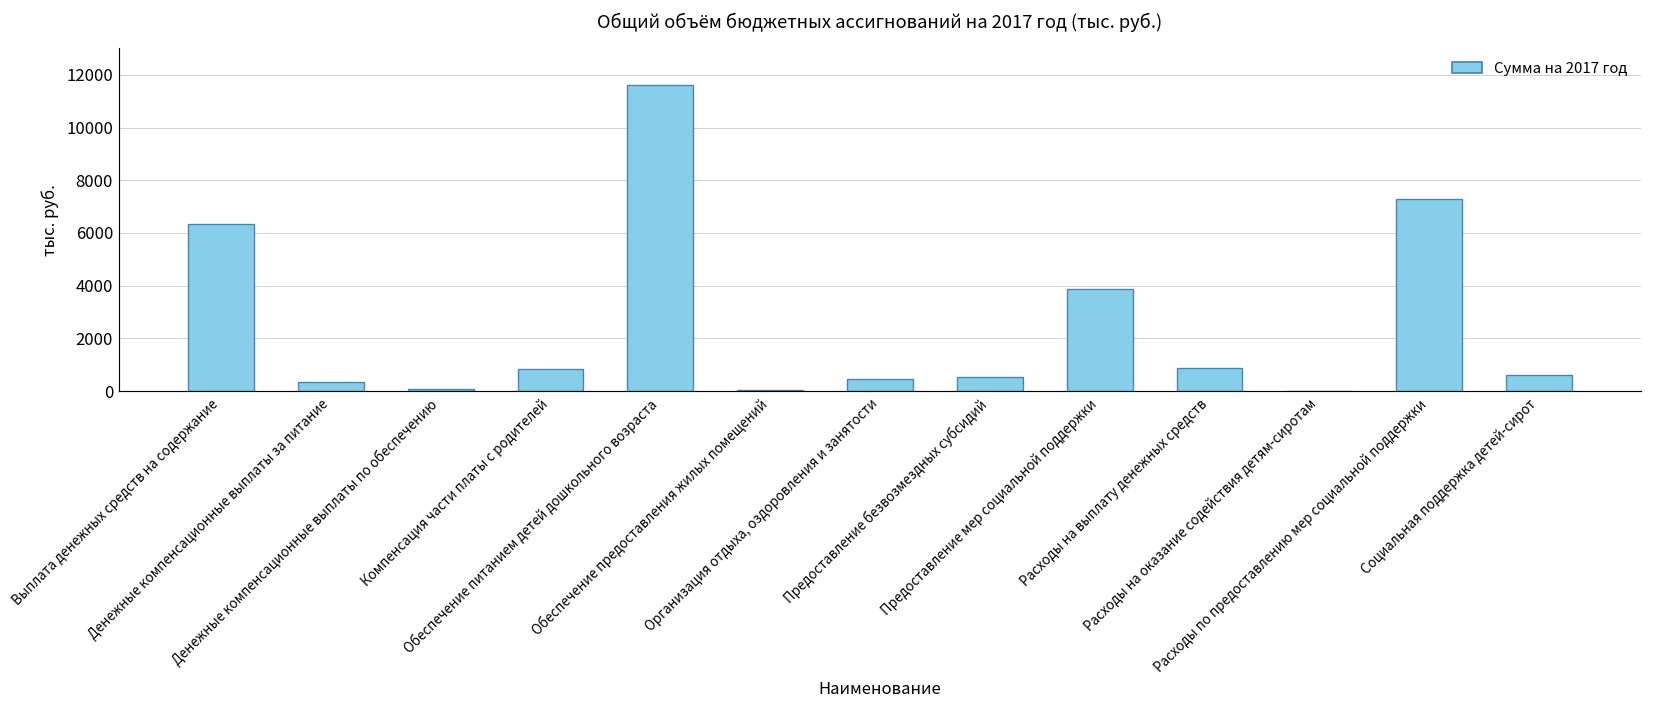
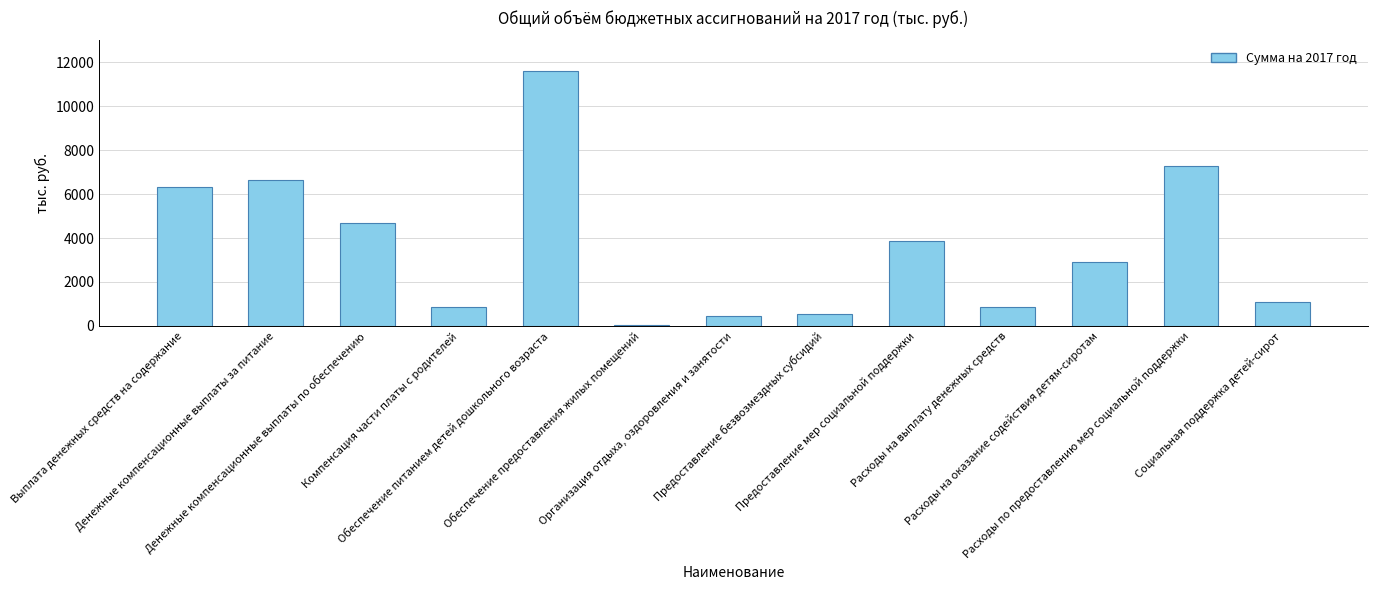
  {
    "Выплата денежных средств на содержание": 6300,
-   "Денежные компенсационные выплаты за питание": 300,
-   "Денежные компенсационные выплаты по обеспечению": 100,
+   "Денежные компенсационные выплаты за питание": 6600,
+   "Денежные компенсационные выплаты по обеспечению": 4700,
    "Компенсация части платы с родителей": 800,
    "Обеспечение питанием детей дошкольного возраста": 11600,
    "Организация отдыха, оздоровления и занятости": 500,
    "Предоставление безвозмездных субсидий": 500,
    "Предоставление мер социальной поддержки": 3900,
    "Расходы на выплату денежных средств": 900,
-   "Расходы на оказание содействия детям-сиротам": 0,
+   "Расходы на оказание содействия детям-сиротам": 2900,
    "Расходы по предоставлению мер социальной поддержки": 7300,
-   "Социальная поддержка детей-сирот": 600
+   "Социальная поддержка детей-сирот": 1100
  }
